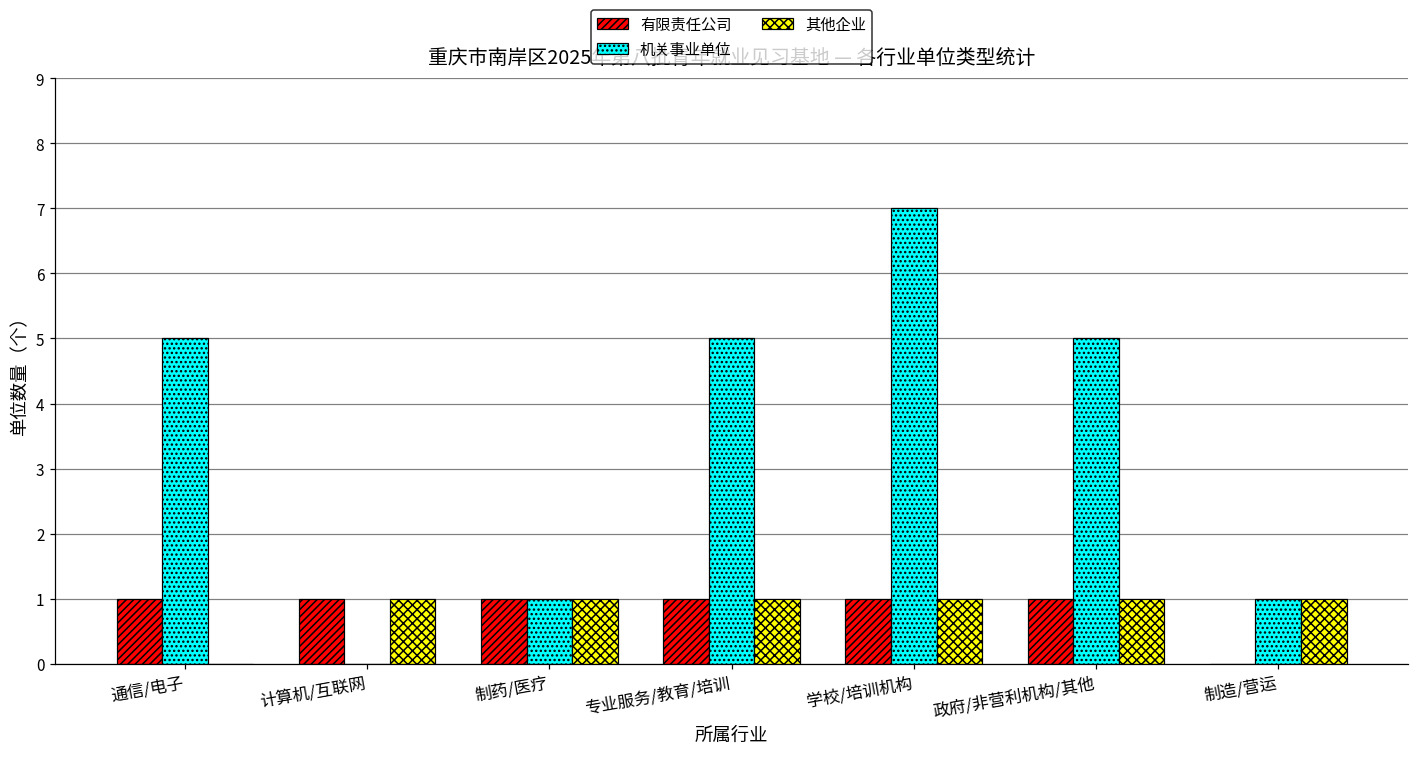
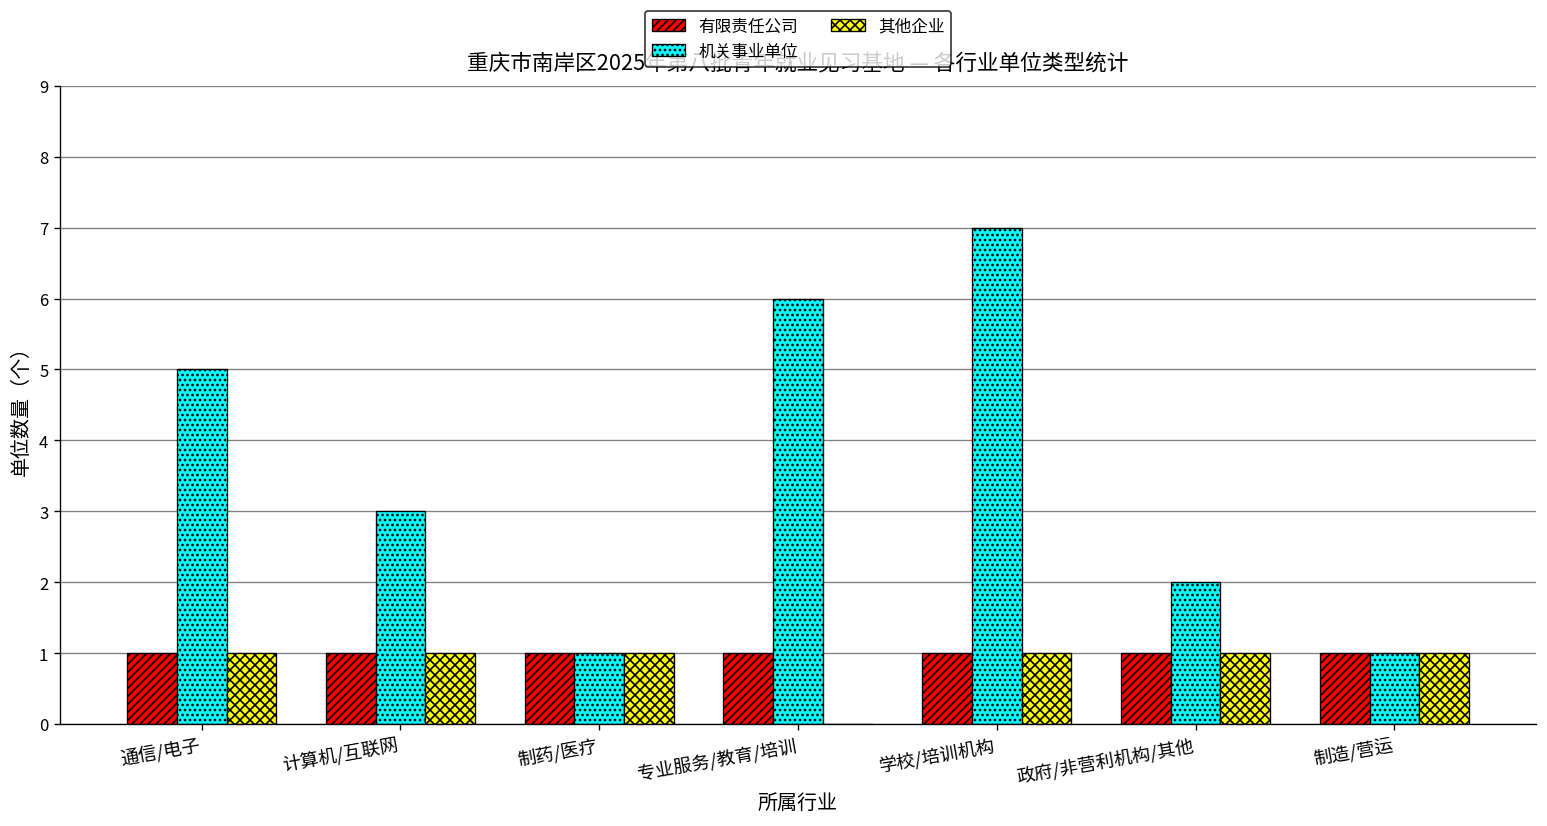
  {
    "有限责任公司": {
      "通信/电子": 1,
      "计算机/互联网": 1,
      "制药/医疗": 1,
      "专业服务/教育/培训": 1,
      "学校/培训机构": 1,
      "政府/非营利机构/其他": 1,
-     "制造/营运": 0
+     "制造/营运": 1
    },
    "机关事业单位": {
      "通信/电子": 5,
-     "计算机/互联网": 0,
+     "计算机/互联网": 3,
      "制药/医疗": 1,
-     "专业服务/教育/培训": 5,
+     "专业服务/教育/培训": 6,
      "学校/培训机构": 7,
-     "政府/非营利机构/其他": 5,
+     "政府/非营利机构/其他": 2,
      "制造/营运": 1
    },
    "其他企业": {
-     "通信/电子": 0,
+     "通信/电子": 1,
      "计算机/互联网": 1,
      "制药/医疗": 1,
-     "专业服务/教育/培训": 1,
+     "专业服务/教育/培训": 0,
      "学校/培训机构": 1,
      "政府/非营利机构/其他": 1,
      "制造/营运": 1
    }
  }
